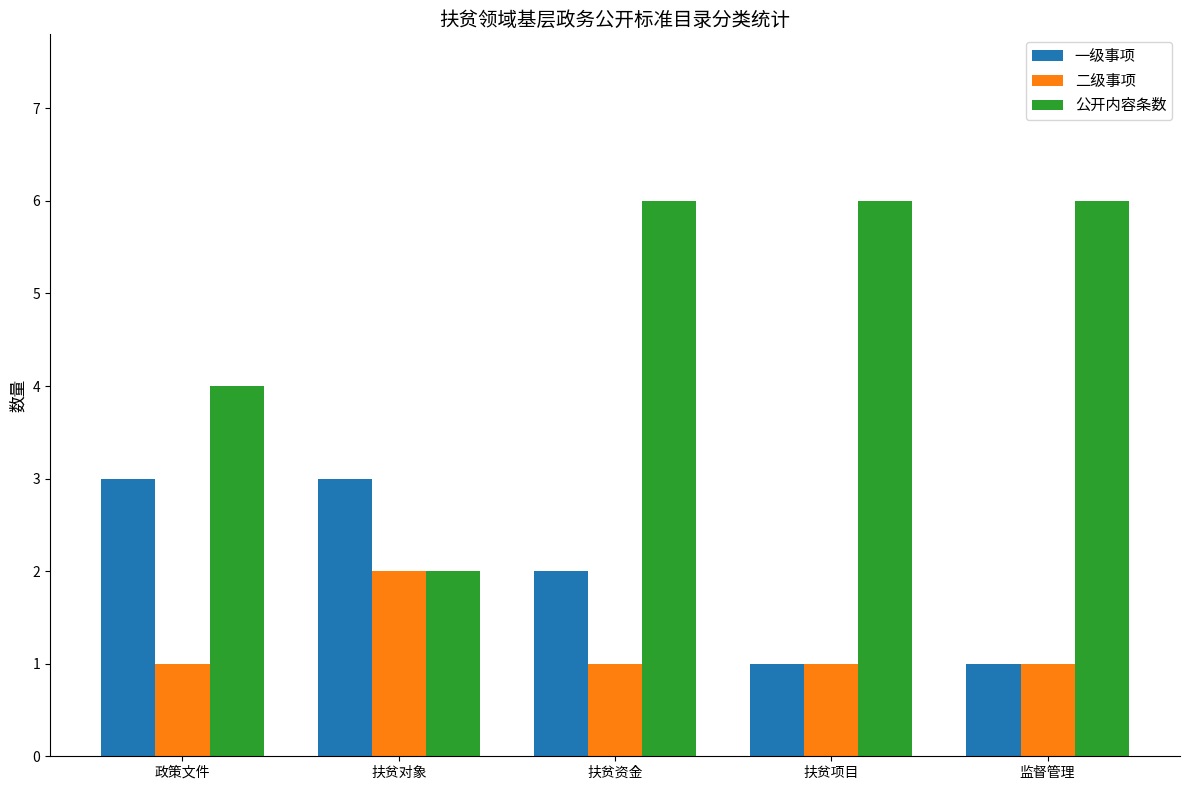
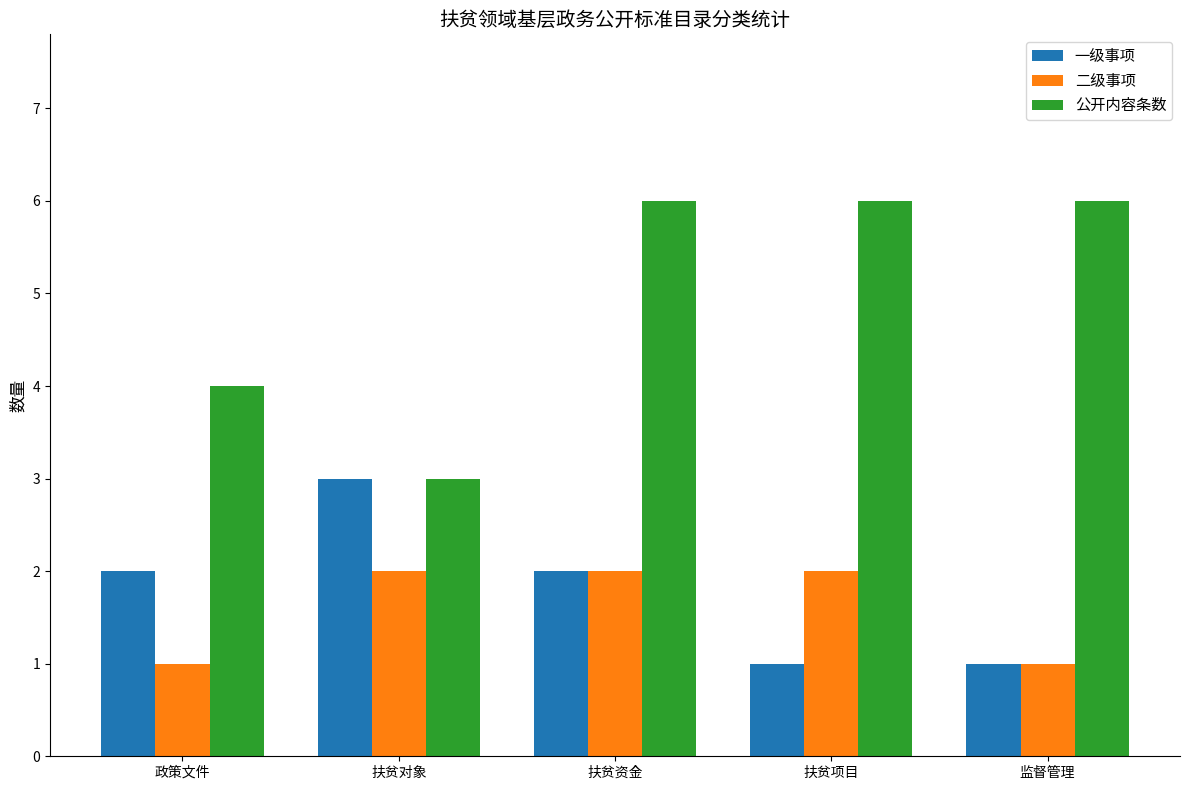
  {
    "一级事项": {
-     "政策文件": 3,
+     "政策文件": 2,
      "扶贫对象": 3,
      "扶贫资金": 2,
      "扶贫项目": 1,
      "监督管理": 1
    },
    "二级事项": {
      "政策文件": 1,
      "扶贫对象": 2,
-     "扶贫资金": 1,
-     "扶贫项目": 1,
+     "扶贫资金": 2,
+     "扶贫项目": 2,
      "监督管理": 1
    },
    "公开内容条数": {
      "政策文件": 4,
-     "扶贫对象": 2,
+     "扶贫对象": 3,
      "扶贫资金": 6,
      "扶贫项目": 6,
      "监督管理": 6
    }
  }
